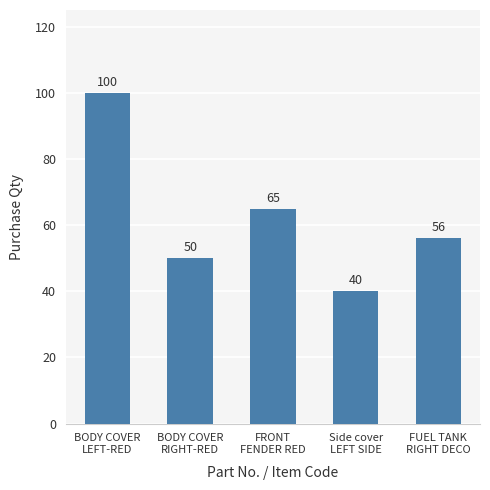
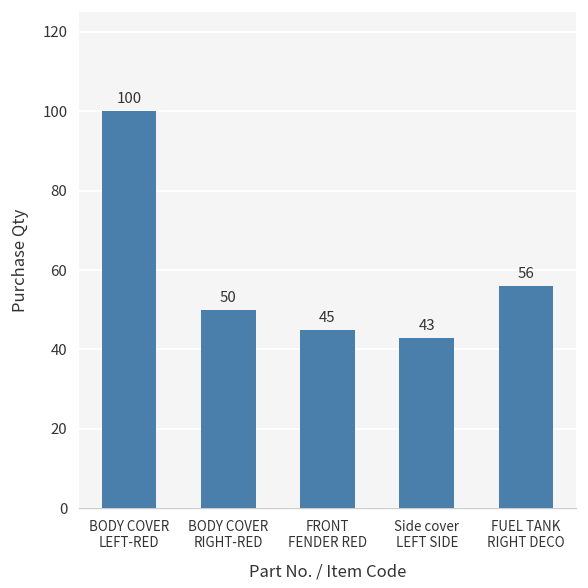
  {
    "BODY COVER LEFT-RED": 100,
    "BODY COVER RIGHT-RED": 50,
-   "FRONT FENDER RED": 65,
-   "Side cover LEFT SIDE": 40,
+   "FRONT FENDER RED": 45,
+   "Side cover LEFT SIDE": 43,
    "FUEL TANK RIGHT DECO": 56
  }
